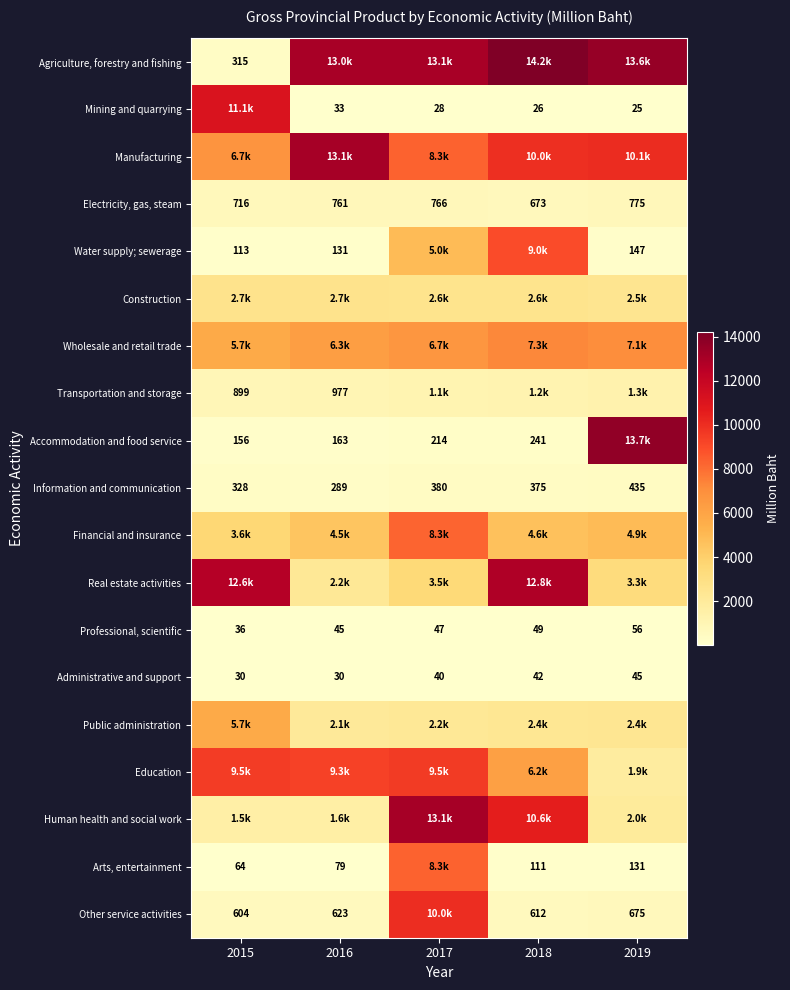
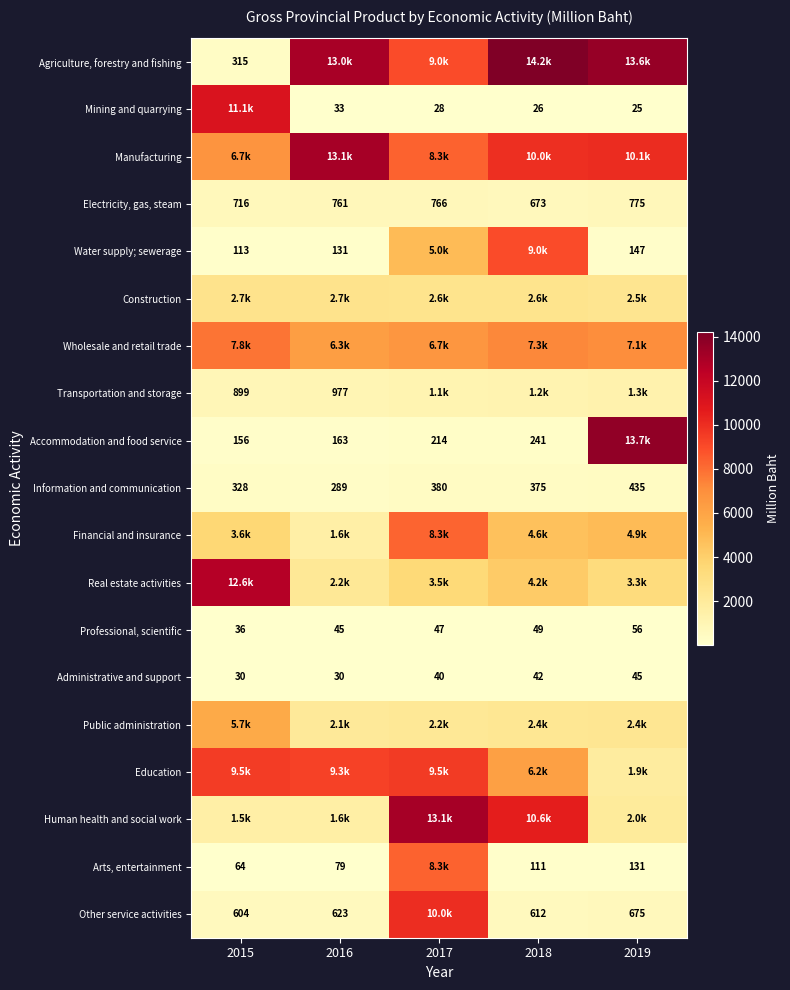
  {
    "Agriculture, forestry and fishing": {
      "2015": "315",
      "2016": "13.0k",
-     "2017": "13.1k",
+     "2017": "9.0k",
      "2018": "14.2k",
      "2019": "13.6k"
    },
    "Mining and quarrying": {
      "2015": "11.1k",
      "2016": "33",
      "2017": "28",
      "2018": "26",
      "2019": "25"
    },
    "Manufacturing": {
      "2015": "6.7k",
      "2016": "13.1k",
      "2017": "8.3k",
      "2018": "10.0k",
      "2019": "10.1k"
    },
    "Electricity, gas, steam": {
      "2015": "716",
      "2016": "761",
      "2017": "766",
      "2018": "673",
      "2019": "775"
    },
    "Water supply; sewerage": {
      "2015": "113",
      "2016": "131",
      "2017": "5.0k",
      "2018": "9.0k",
      "2019": "147"
    },
    "Construction": {
      "2015": "2.7k",
      "2016": "2.7k",
      "2017": "2.6k",
      "2018": "2.6k",
      "2019": "2.5k"
    },
    "Wholesale and retail trade": {
-     "2015": "5.7k",
+     "2015": "7.8k",
      "2016": "6.3k",
      "2017": "6.7k",
      "2018": "7.3k",
      "2019": "7.1k"
    },
    "Transportation and storage": {
      "2015": "899",
      "2016": "977",
      "2017": "1.1k",
      "2018": "1.2k",
      "2019": "1.3k"
    },
    "Accommodation and food service": {
      "2015": "156",
      "2016": "163",
      "2017": "214",
      "2018": "241",
      "2019": "13.7k"
    },
    "Information and communication": {
      "2015": "328",
      "2016": "289",
      "2017": "380",
      "2018": "375",
      "2019": "435"
    },
    "Financial and insurance": {
      "2015": "3.6k",
-     "2016": "4.5k",
+     "2016": "1.6k",
      "2017": "8.3k",
      "2018": "4.6k",
      "2019": "4.9k"
    },
    "Real estate activities": {
      "2015": "12.6k",
      "2016": "2.2k",
      "2017": "3.5k",
-     "2018": "12.8k",
+     "2018": "4.2k",
      "2019": "3.3k"
    },
    "Professional, scientific": {
      "2015": "36",
      "2016": "45",
      "2017": "47",
      "2018": "49",
      "2019": "56"
    },
    "Administrative and support": {
      "2015": "30",
      "2016": "30",
      "2017": "40",
      "2018": "42",
      "2019": "45"
    },
    "Public administration": {
      "2015": "5.7k",
      "2016": "2.1k",
      "2017": "2.2k",
      "2018": "2.4k",
      "2019": "2.4k"
    },
    "Education": {
      "2015": "9.5k",
      "2016": "9.3k",
      "2017": "9.5k",
      "2018": "6.2k",
      "2019": "1.9k"
    },
    "Human health and social work": {
      "2015": "1.5k",
      "2016": "1.6k",
      "2017": "13.1k",
      "2018": "10.6k",
      "2019": "2.0k"
    },
    "Arts, entertainment": {
      "2015": "64",
      "2016": "79",
      "2017": "8.3k",
      "2018": "111",
      "2019": "131"
    },
    "Other service activities": {
      "2015": "604",
      "2016": "623",
      "2017": "10.0k",
      "2018": "612",
      "2019": "675"
    }
  }
